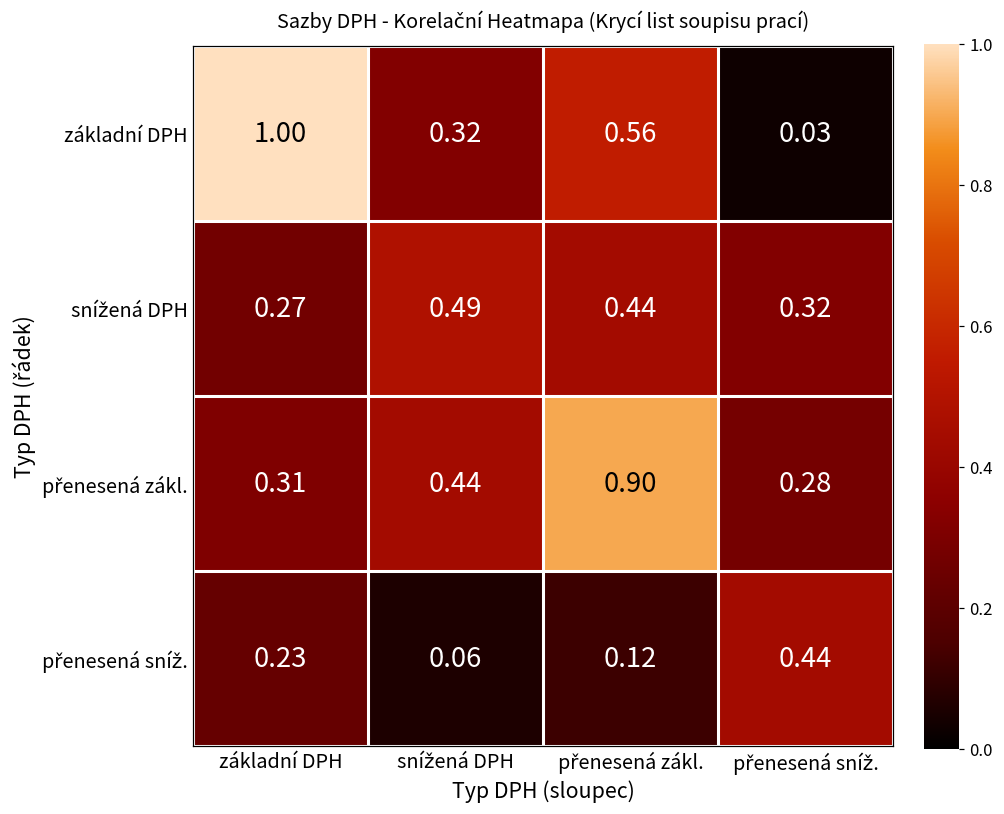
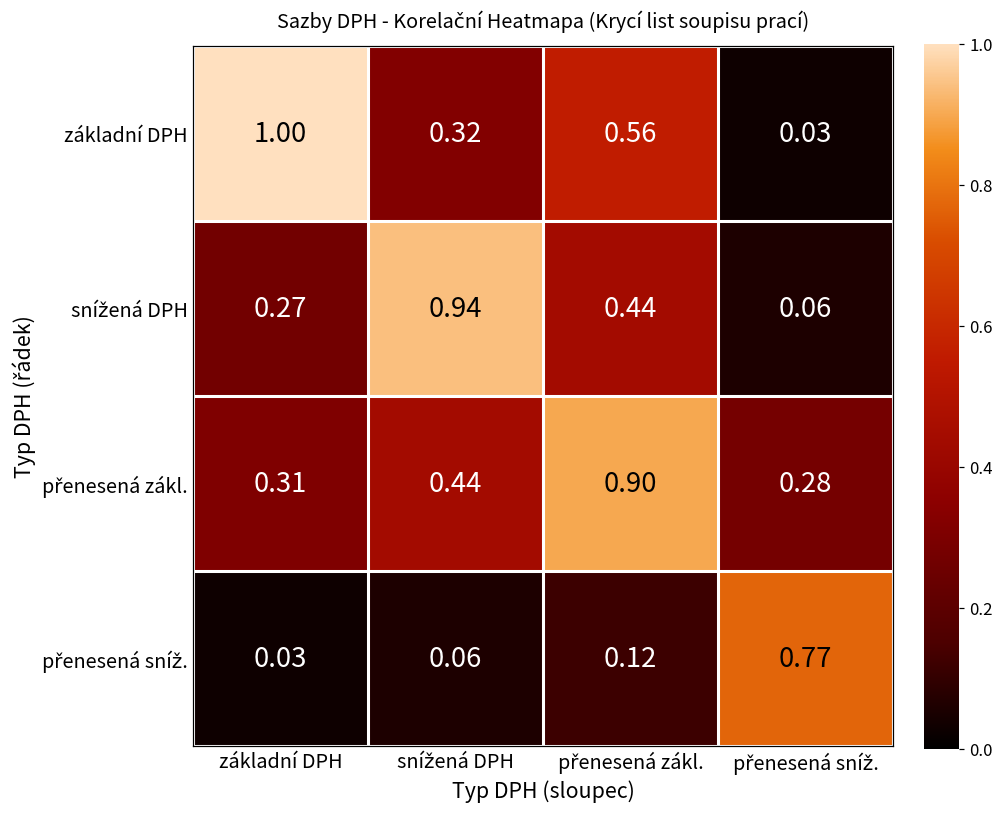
  {
    "základní DPH": {
      "základní DPH": 1.00,
      "snížená DPH": 0.32,
      "přenesená zákl.": 0.56,
      "přenesená sníž.": 0.03
    },
    "snížená DPH": {
      "základní DPH": 0.27,
-     "snížená DPH": 0.49,
+     "snížená DPH": 0.94,
      "přenesená zákl.": 0.44,
-     "přenesená sníž.": 0.32
+     "přenesená sníž.": 0.06
    },
    "přenesená zákl.": {
      "základní DPH": 0.31,
      "snížená DPH": 0.44,
      "přenesená zákl.": 0.90,
      "přenesená sníž.": 0.28
    },
    "přenesená sníž.": {
-     "základní DPH": 0.23,
+     "základní DPH": 0.03,
      "snížená DPH": 0.06,
      "přenesená zákl.": 0.12,
-     "přenesená sníž.": 0.44
+     "přenesená sníž.": 0.77
    }
  }
